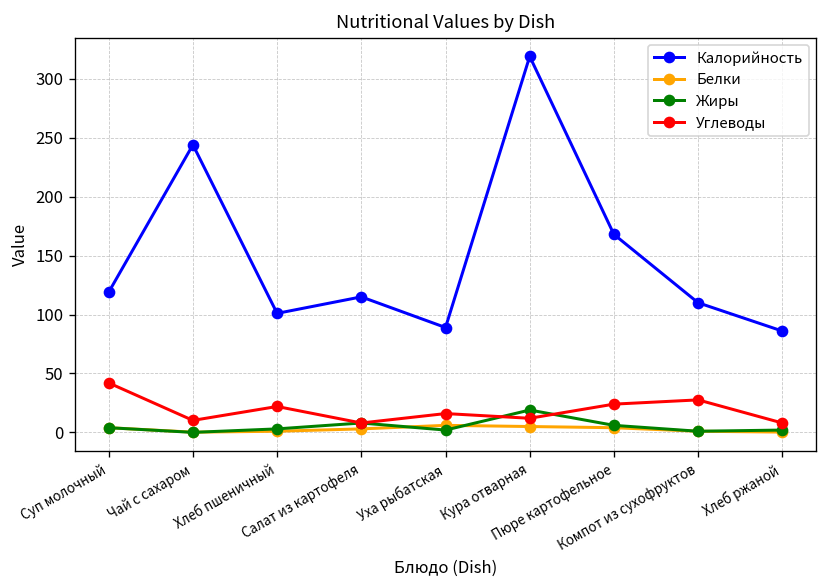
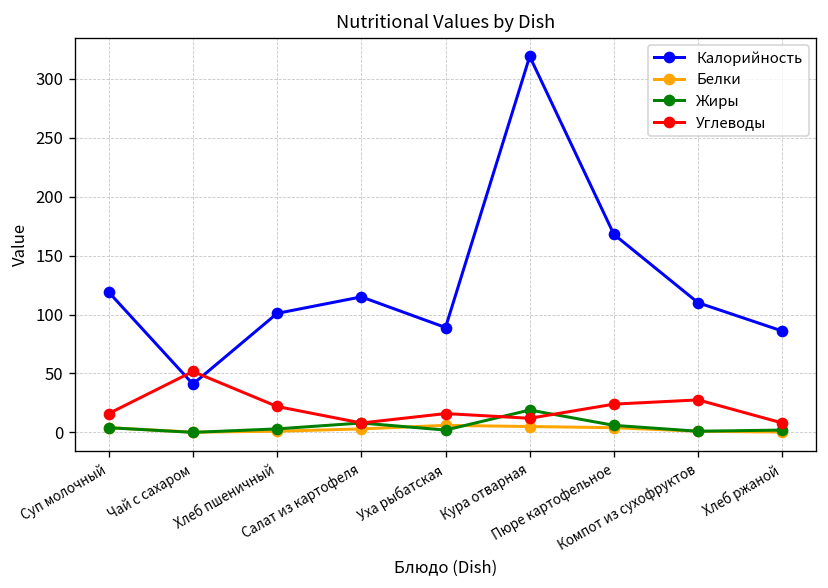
  {
    "Калорийность": {
      "Суп молочный": 120,
-     "Чай с сахаром": 240,
+     "Чай с сахаром": 40,
      "Хлеб пшеничный": 100,
      "Салат из картофеля": 120,
      "Уха рыбатская": 90,
      "Кура отварная": 320,
      "Пюре картофельное": 170,
      "Компот из сухофруктов": 110,
      "Хлеб ржаной": 90
    },
    "Белки": {
      "Салат из картофеля": 0,
      "Уха рыбатская": 10,
      "Кура отварная": 10
    },
    "Жиры": {
      "Уха рыбатская": 0,
      "Кура отварная": 20
    },
    "Углеводы": {
-     "Суп молочный": 40,
-     "Чай с сахаром": 10,
+     "Суп молочный": 20,
+     "Чай с сахаром": 50,
      "Хлеб пшеничный": 20,
      "Уха рыбатская": 20,
      "Кура отварная": 10,
      "Пюре картофельное": 20,
      "Компот из сухофруктов": 30,
      "Хлеб ржаной": 10
    }
  }
